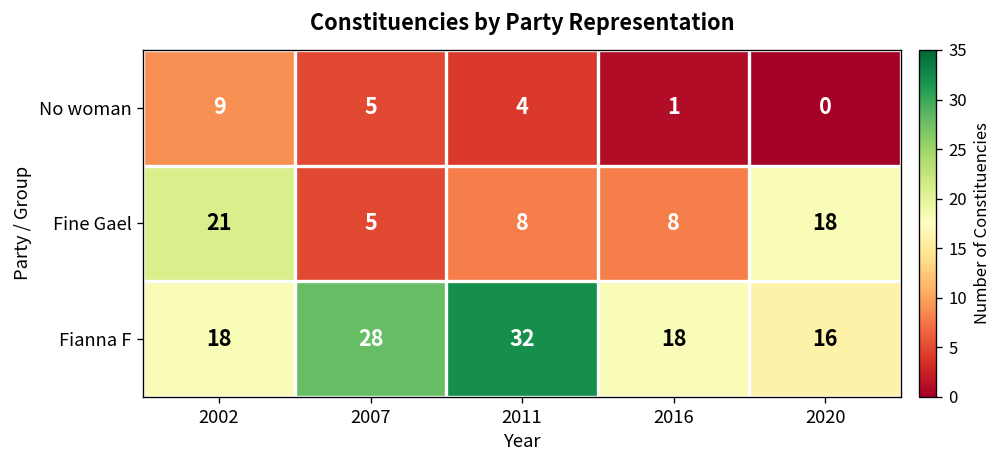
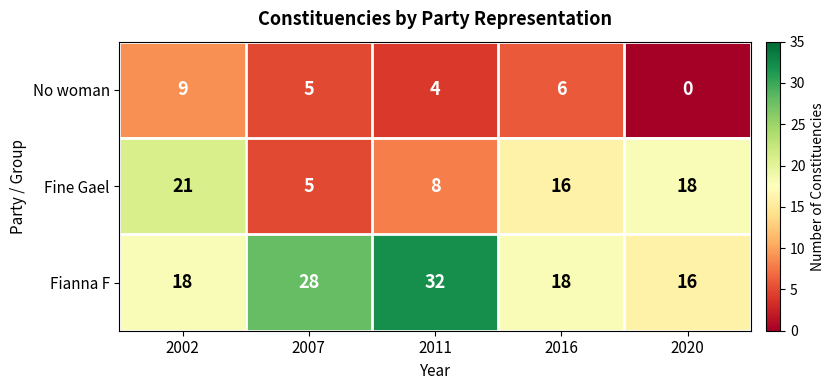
  {
    "No woman": {
      "2002": 9,
      "2007": 5,
      "2011": 4,
-     "2016": 1,
+     "2016": 6,
      "2020": 0
    },
    "Fine Gael": {
      "2002": 21,
      "2007": 5,
      "2011": 8,
-     "2016": 8,
+     "2016": 16,
      "2020": 18
    },
    "Fianna F": {
      "2002": 18,
      "2007": 28,
      "2011": 32,
      "2016": 18,
      "2020": 16
    }
  }
